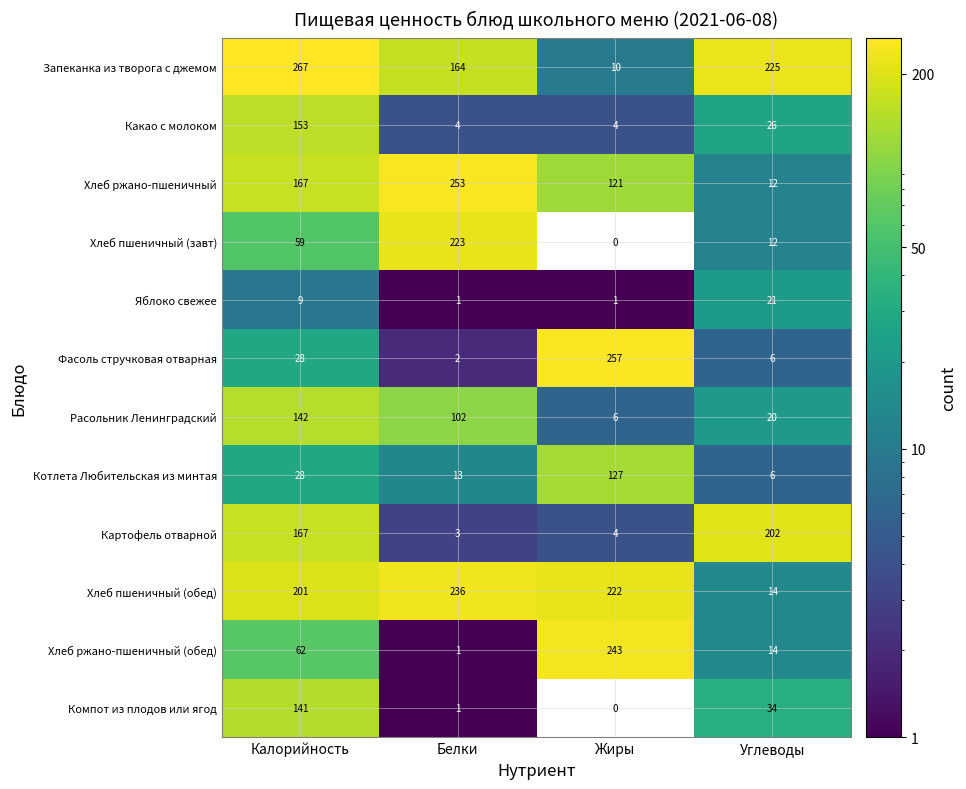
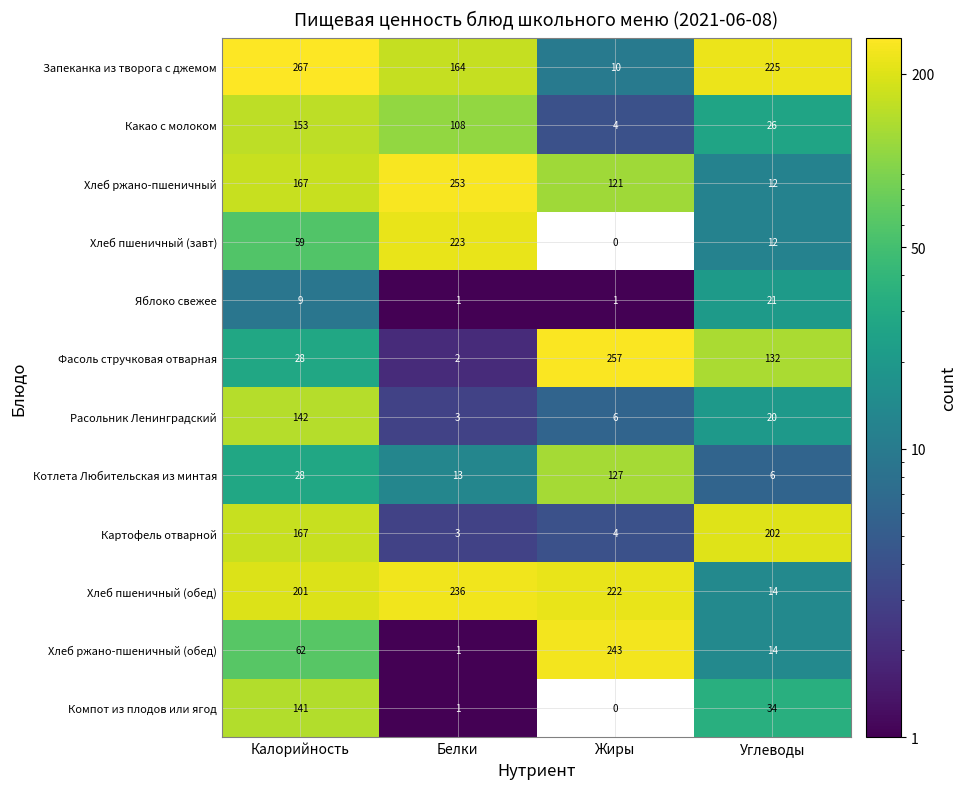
  {
    "Запеканка из творога с джемом": {
      "Калорийность": 267,
      "Белки": 164,
      "Жиры": 10,
      "Углеводы": 225
    },
    "Какао с молоком": {
      "Калорийность": 153,
-     "Белки": 4,
+     "Белки": 108,
      "Жиры": 4,
      "Углеводы": 26
    },
    "Хлеб ржано-пшеничный": {
      "Калорийность": 167,
      "Белки": 253,
      "Жиры": 121,
      "Углеводы": 12
    },
    "Хлеб пшеничный (завт)": {
      "Калорийность": 59,
      "Белки": 223,
      "Жиры": 0,
      "Углеводы": 12
    },
    "Яблоко свежее": {
      "Калорийность": 9,
      "Белки": 1,
      "Жиры": 1,
      "Углеводы": 21
    },
    "Фасоль стручковая отварная": {
      "Калорийность": 28,
      "Белки": 2,
      "Жиры": 257,
-     "Углеводы": 6
+     "Углеводы": 132
    },
    "Расольник Ленинградский": {
      "Калорийность": 142,
-     "Белки": 102,
+     "Белки": 3,
      "Жиры": 6,
      "Углеводы": 20
    },
    "Котлета Любительская из минтая": {
      "Калорийность": 28,
      "Белки": 13,
      "Жиры": 127,
      "Углеводы": 6
    },
    "Картофель отварной": {
      "Калорийность": 167,
      "Белки": 3,
      "Жиры": 4,
      "Углеводы": 202
    },
    "Хлеб пшеничный (обед)": {
      "Калорийность": 201,
      "Белки": 236,
      "Жиры": 222,
      "Углеводы": 14
    },
    "Хлеб ржано-пшеничный (обед)": {
      "Калорийность": 62,
      "Белки": 1,
      "Жиры": 243,
      "Углеводы": 14
    },
    "Компот из плодов или ягод": {
      "Калорийность": 141,
      "Белки": 1,
      "Жиры": 0,
      "Углеводы": 34
    }
  }
